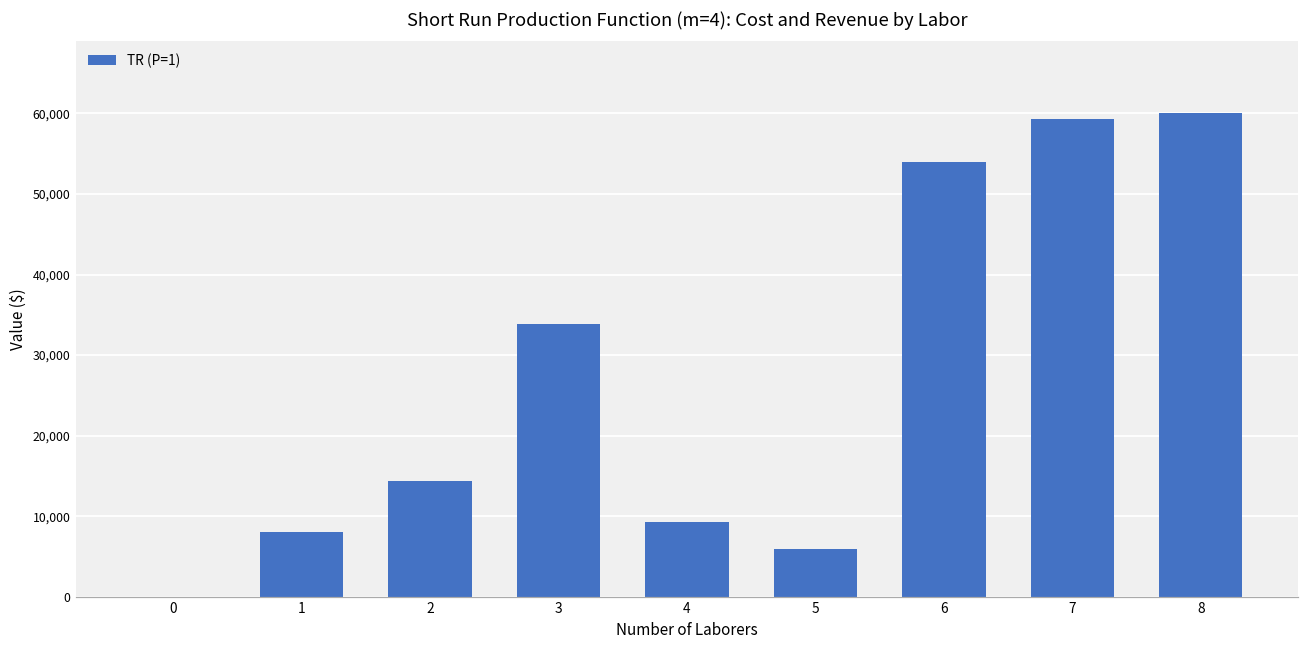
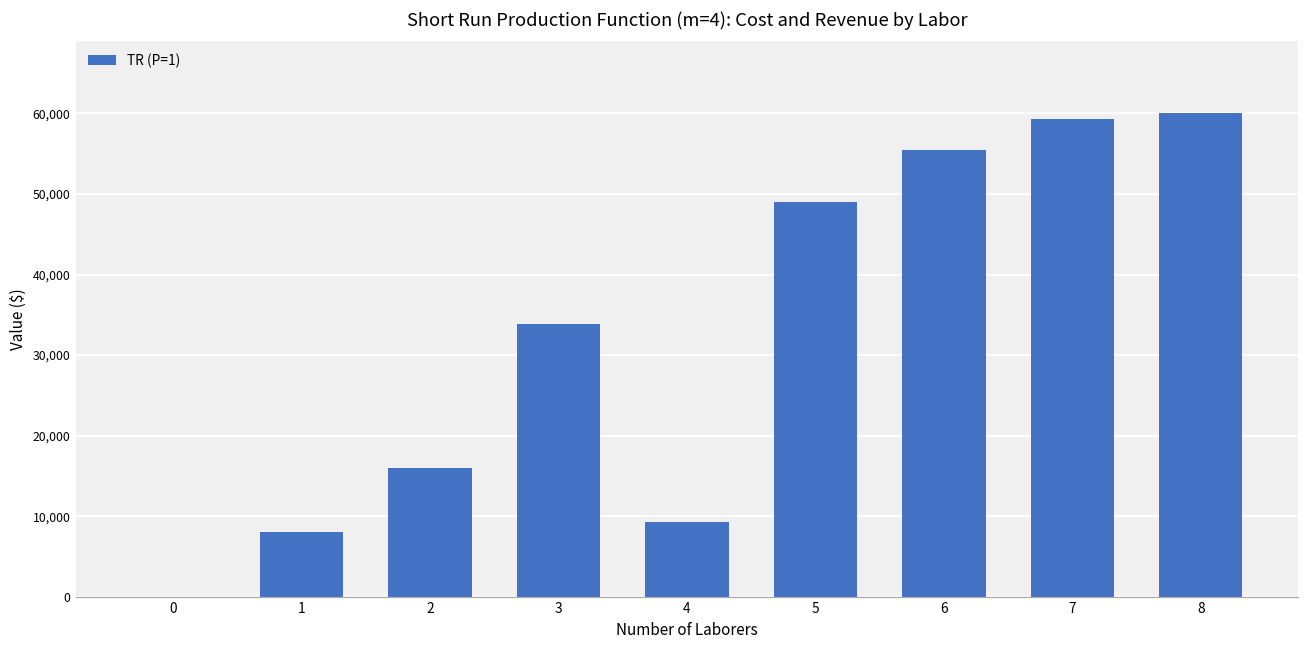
  {
    "0": "0",
    "1": "8,000",
-   "2": "14,000",
+   "2": "16,000",
    "3": "34,000",
    "4": "9,000",
-   "5": "6,000",
-   "6": "54,000",
+   "5": "49,000",
+   "6": "55,000",
    "7": "59,000",
    "8": "60,000"
  }
